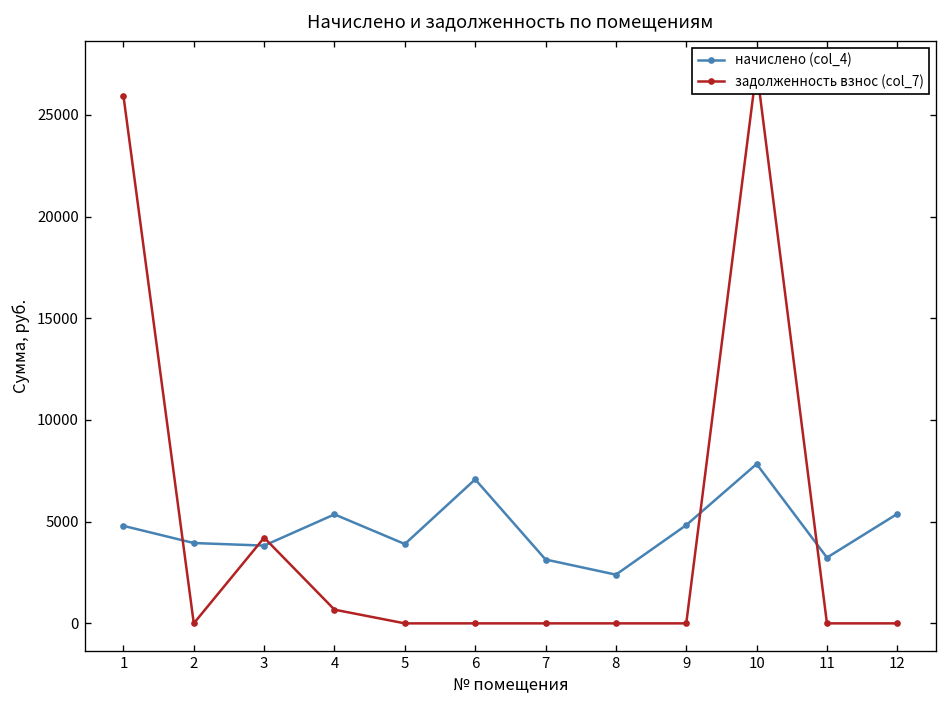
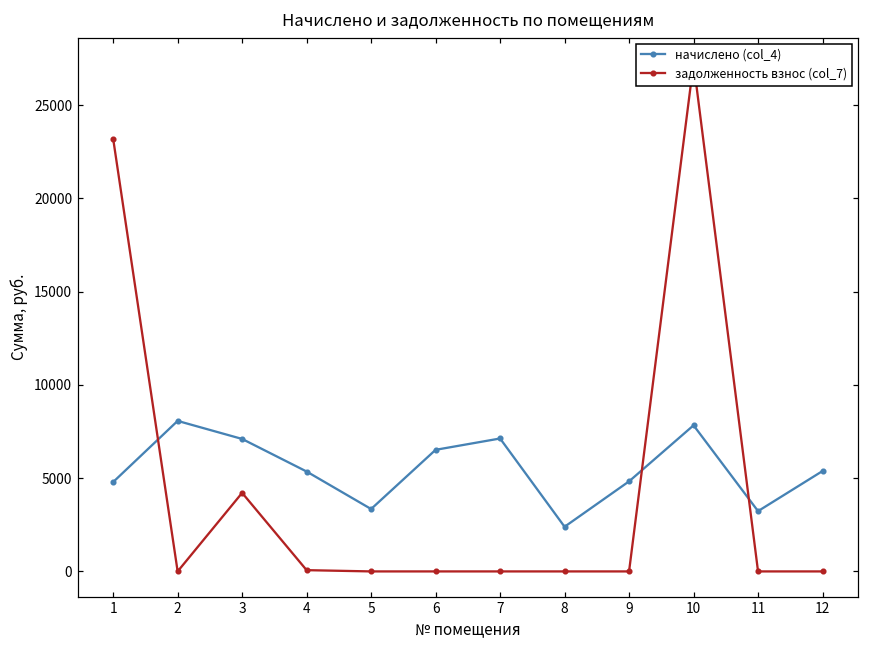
  {
    "начислено (col_4)": {
      "1": 4800,
-     "2": 3900,
-     "3": 3800,
+     "2": 8100,
+     "3": 7100,
      "4": 5400,
-     "5": 3900,
-     "6": 7100,
-     "7": 3100,
+     "5": 3300,
+     "6": 6500,
+     "7": 7100,
      "8": 2400,
      "9": 4800,
      "10": 7800,
      "11": 3200,
      "12": 5400
    },
    "задолженность взнос (col_7)": {
-     "1": 25900,
+     "1": 23200,
      "2": 0,
      "3": 4200,
-     "4": 700,
+     "4": 100,
      "5": 0,
      "6": 0,
      "7": 0,
      "8": 0,
      "9": 0,
      "11": 0,
      "12": 0
    }
  }
